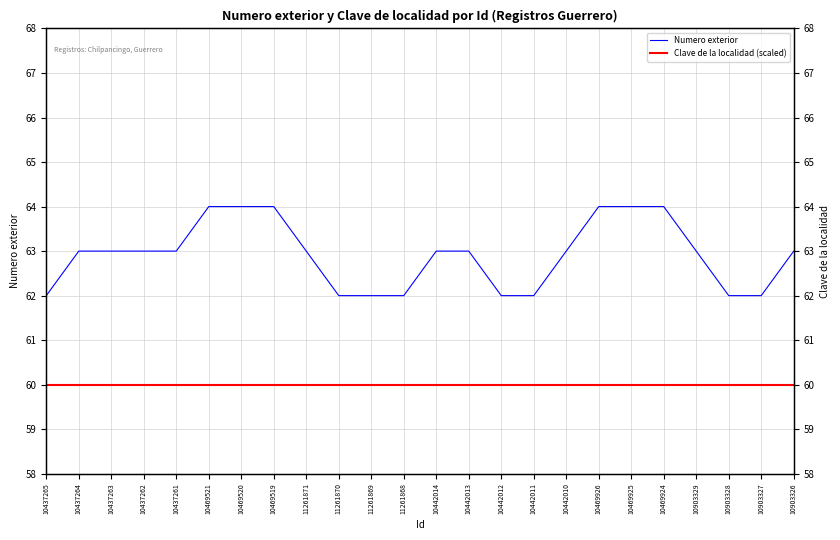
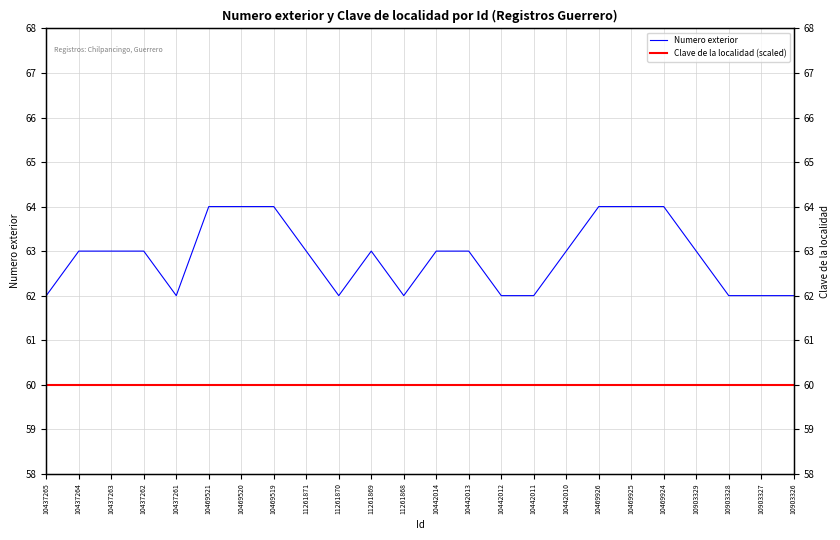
  {
    "Numero exterior": {
      "10437265": 62,
      "10437264": 63,
      "10437263": 63,
      "10437262": 63,
-     "10437261": 63,
+     "10437261": 62,
      "10469521": 64,
      "10469520": 64,
      "10469519": 64,
      "11261871": 63,
      "11261870": 62,
-     "11261869": 62,
+     "11261869": 63,
      "11261868": 62,
      "10442014": 63,
      "10442013": 63,
      "10442012": 62,
      "10442011": 62,
      "10442010": 63,
      "10469926": 64,
      "10469925": 64,
      "10469924": 64,
      "10903329": 63,
      "10903328": 62,
      "10903327": 62,
-     "10903326": 63
+     "10903326": 62
    },
    "Clave de la localidad (scaled)": {
      "10437265": 60,
      "10437264": 60,
      "10437263": 60,
      "10437262": 60,
      "10437261": 60,
      "10469521": 60,
      "10469520": 60,
      "10469519": 60,
      "11261871": 60,
      "11261870": 60,
      "11261869": 60,
      "11261868": 60,
      "10442014": 60,
      "10442013": 60,
      "10442012": 60,
      "10442011": 60,
      "10442010": 60,
      "10469926": 60,
      "10469925": 60,
      "10469924": 60,
      "10903329": 60,
      "10903328": 60,
      "10903327": 60,
      "10903326": 60
    }
  }
